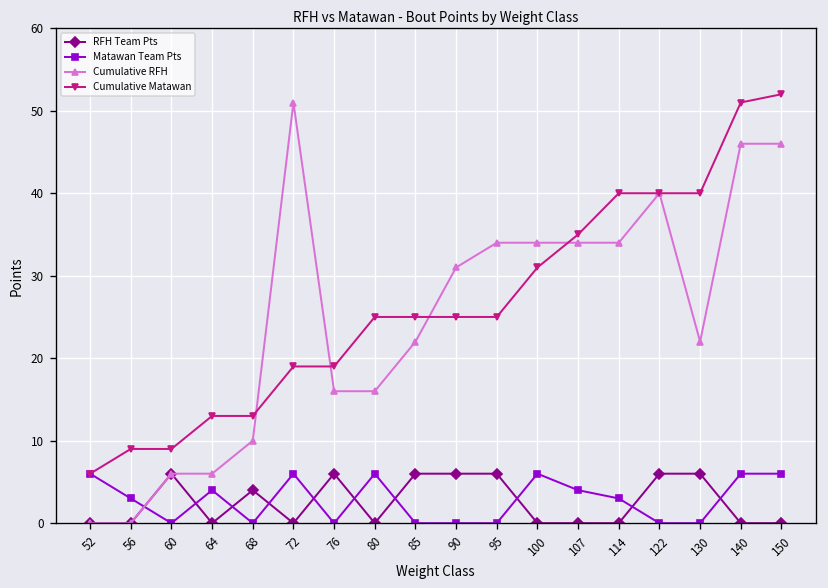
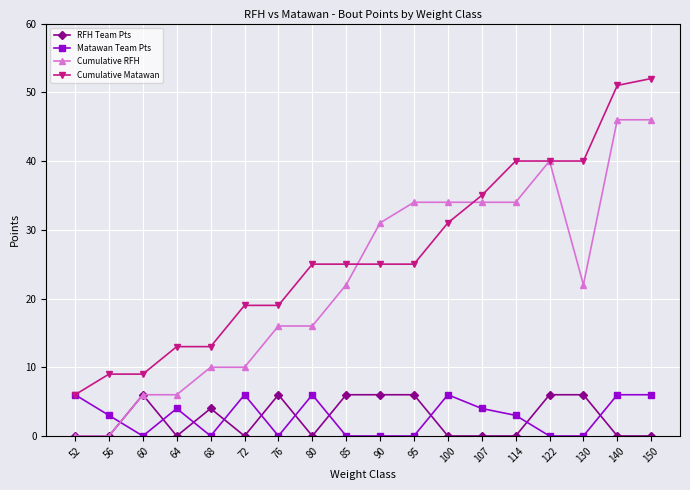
  {
    "RFH Team Pts": {
      "64": 0,
      "68": 4,
      "72": 0,
      "76": 6,
      "80": 0,
      "85": 6,
      "90": 6,
      "95": 6,
      "100": 0,
      "107": 0,
      "114": 0,
      "122": 6,
      "130": 6,
      "140": 0,
      "150": 0
    },
    "Matawan Team Pts": {
      "56": 3,
      "60": 0,
      "64": 4,
      "68": 0,
      "72": 6,
      "76": 0,
      "80": 6,
      "85": 0,
      "90": 0,
      "95": 0,
      "100": 6,
      "107": 4,
      "114": 3,
      "122": 0,
      "130": 0,
      "140": 6,
      "150": 6
    },
    "Cumulative RFH": {
      "64": 6,
      "68": 10,
-     "72": 51,
+     "72": 10,
      "76": 16,
      "80": 16,
      "85": 22,
      "90": 31,
      "95": 34,
      "100": 34,
      "107": 34,
      "114": 34,
      "130": 22,
      "140": 46,
      "150": 46
    },
    "Cumulative Matawan": {
      "56": 9,
      "60": 9,
      "64": 13,
      "68": 13,
      "72": 19,
      "76": 19,
      "80": 25,
      "85": 25,
      "90": 25,
      "95": 25,
      "100": 31,
      "107": 35,
      "114": 40,
      "130": 40,
      "140": 51,
      "150": 52
    }
  }
